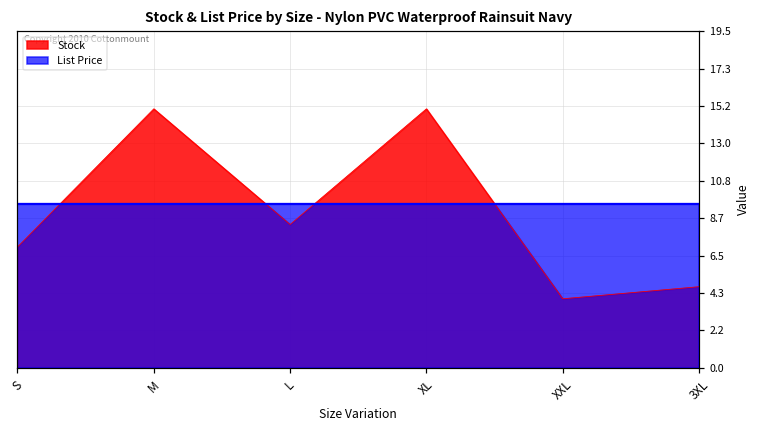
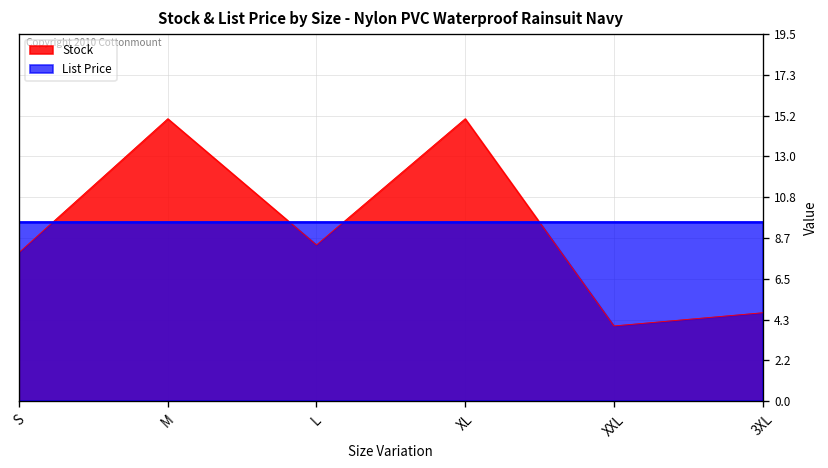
  {
    "Stock": {
-     "S": 7.0,
+     "S": 7.9,
      "M": 15.0,
      "L": 8.3,
      "XL": 15.0,
      "XXL": 4.0,
      "3XL": 4.7
    },
    "List Price": {
      "S": 9.5,
      "M": 9.5,
      "L": 9.5,
      "XL": 9.5,
      "XXL": 9.5,
      "3XL": 9.5
    }
  }
